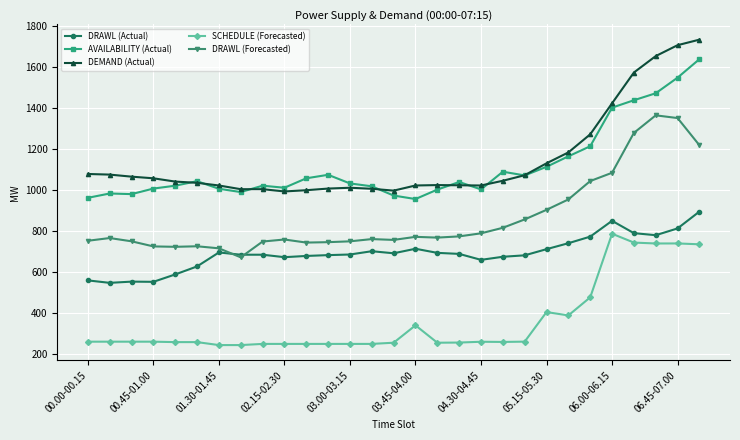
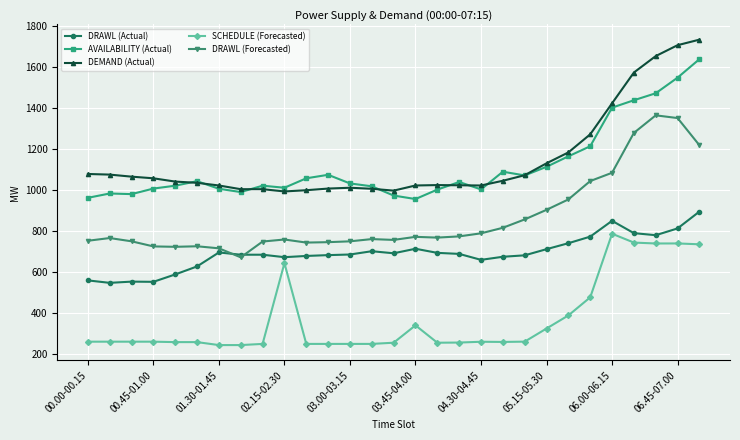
  {
    "SCHEDULE (Forecasted)": {
      "00.00-00.15": 260,
      "00.45-01.00": 260,
      "01.30-01.45": 250,
-     "02.15-02.30": 250,
+     "02.15-02.30": 640,
      "03.00-03.15": 250,
      "03.45-04.00": 340,
      "04.30-04.45": 260,
-     "05.15-05.30": 410,
+     "05.15-05.30": 330,
      "06.00-06.15": 790,
      "06.45-07.00": 740
    }
  }
